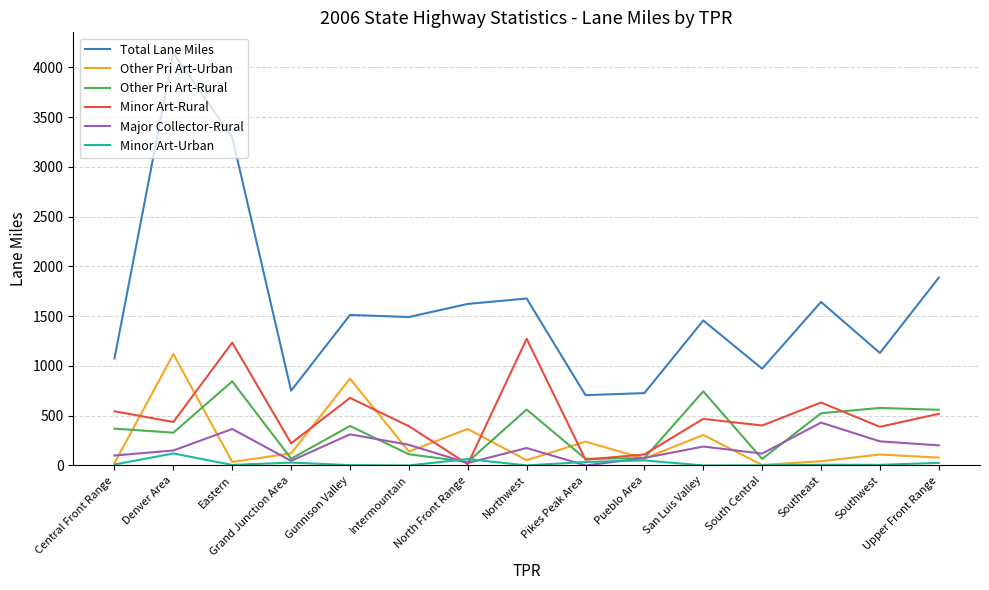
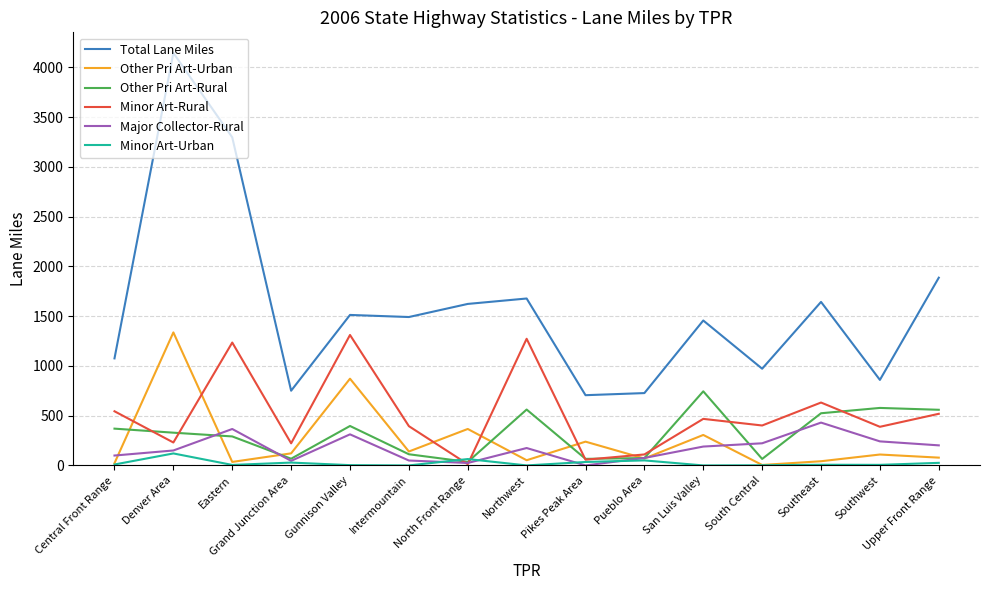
  {
    "Total Lane Miles": {
      "Central Front Range": 1100,
      "Grand Junction Area": 800,
      "Gunnison Valley": 1500,
      "Intermountain": 1500,
      "North Front Range": 1600,
      "Northwest": 1700,
      "Pikes Peak Area": 700,
      "Pueblo Area": 700,
      "San Luis Valley": 1500,
      "South Central": 1000,
      "Southeast": 1600,
-     "Southwest": 1100,
+     "Southwest": 900,
      "Upper Front Range": 1900
    },
    "Other Pri Art-Urban": {
-     "Denver Area": 1100,
+     "Denver Area": 1300,
      "Eastern": 0,
      "Grand Junction Area": 100,
      "Gunnison Valley": 900,
      "Intermountain": 100,
      "North Front Range": 400,
      "Northwest": 100,
      "Pikes Peak Area": 200,
      "San Luis Valley": 300,
      "Southeast": 0,
      "Southwest": 100,
      "Upper Front Range": 100
    },
    "Other Pri Art-Rural": {
      "Central Front Range": 400,
      "Denver Area": 300,
-     "Eastern": 800,
+     "Eastern": 300,
      "Gunnison Valley": 400,
      "Intermountain": 100,
      "Northwest": 600,
      "San Luis Valley": 700,
      "South Central": 100,
      "Southeast": 500,
      "Southwest": 600,
      "Upper Front Range": 600
    },
    "Minor Art-Rural": {
      "Central Front Range": 500,
-     "Denver Area": 400,
+     "Denver Area": 200,
      "Eastern": 1200,
      "Grand Junction Area": 200,
-     "Gunnison Valley": 700,
+     "Gunnison Valley": 1300,
      "Intermountain": 400,
      "Northwest": 1300,
      "Pueblo Area": 100,
      "San Luis Valley": 500,
      "South Central": 400,
      "Southeast": 600,
      "Southwest": 400,
      "Upper Front Range": 500
    },
    "Major Collector-Rural": {
      "Central Front Range": 100,
      "Denver Area": 200,
      "Eastern": 400,
      "Gunnison Valley": 300,
-     "Intermountain": 200,
+     "Intermountain": 0,
      "Northwest": 200,
      "Pikes Peak Area": 0,
      "San Luis Valley": 200,
-     "South Central": 100,
+     "South Central": 200,
      "Southeast": 400,
      "Southwest": 200,
      "Upper Front Range": 200
    },
    "Minor Art-Urban": {
      "Denver Area": 100,
      "Eastern": 0,
      "Gunnison Valley": 0,
      "Intermountain": 0,
      "North Front Range": 100,
      "Northwest": 0,
      "San Luis Valley": 0,
      "Southeast": 0,
      "Southwest": 0,
      "Upper Front Range": 0
    }
  }
